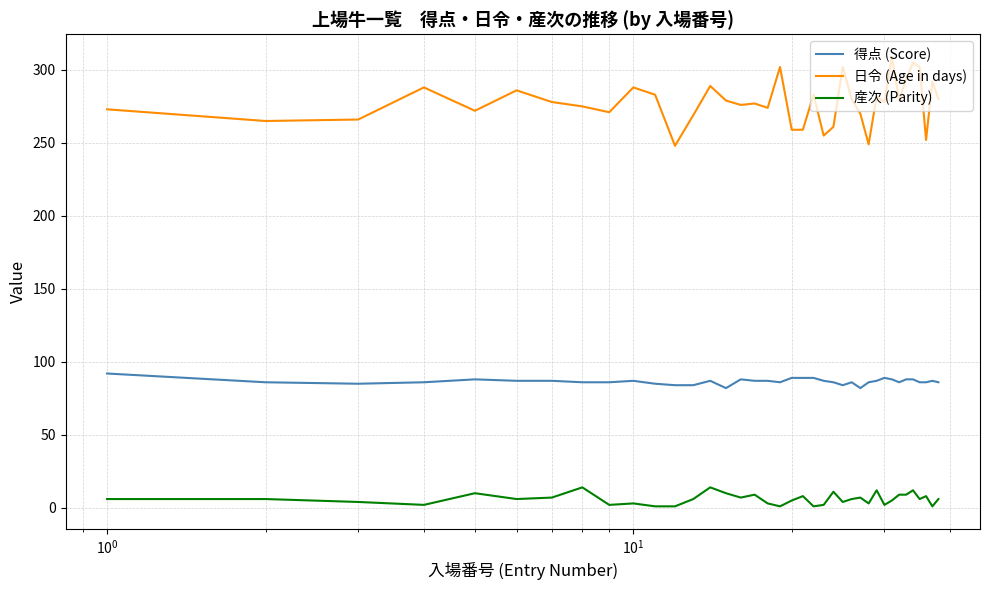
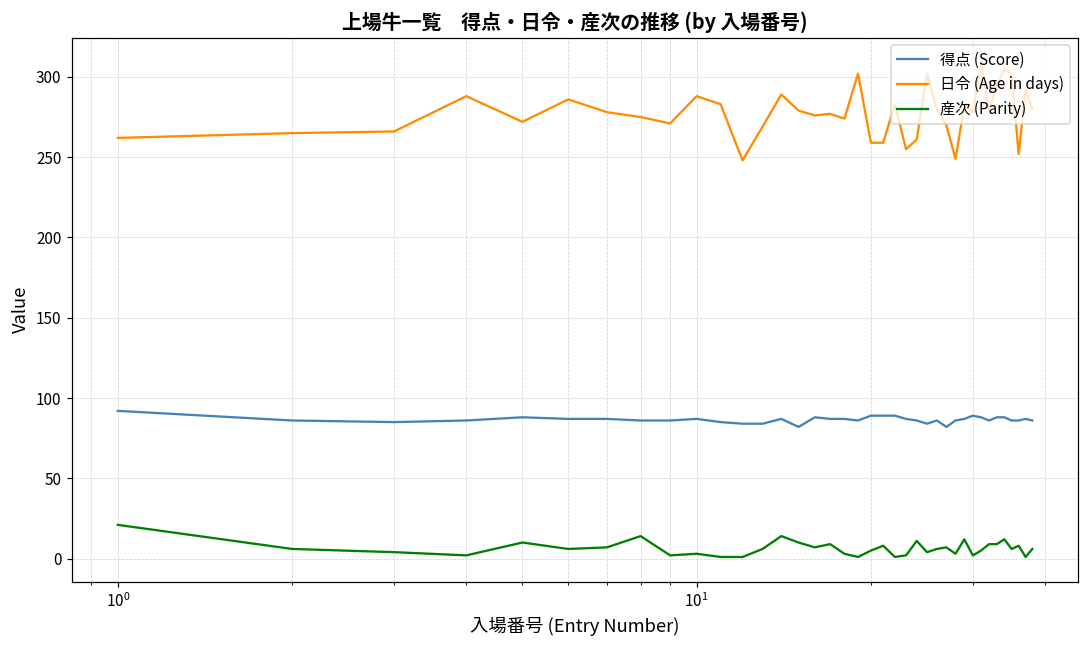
  {
    "得点 (Score)": {
      "10^0": 92,
      "10^1": 87
    },
    "日令 (Age in days)": {
-     "10^0": 273,
+     "10^0": 262,
      "10^1": 288
    },
    "産次 (Parity)": {
-     "10^0": 6,
+     "10^0": 21,
      "10^1": 3
    }
  }
